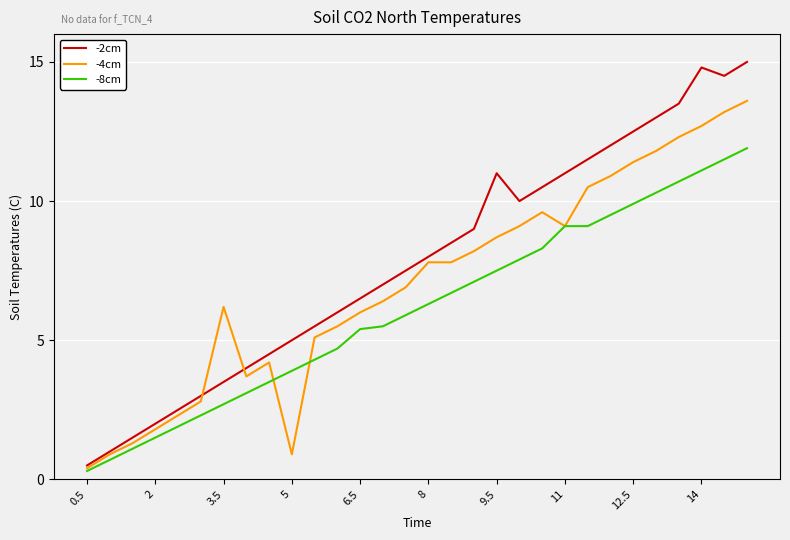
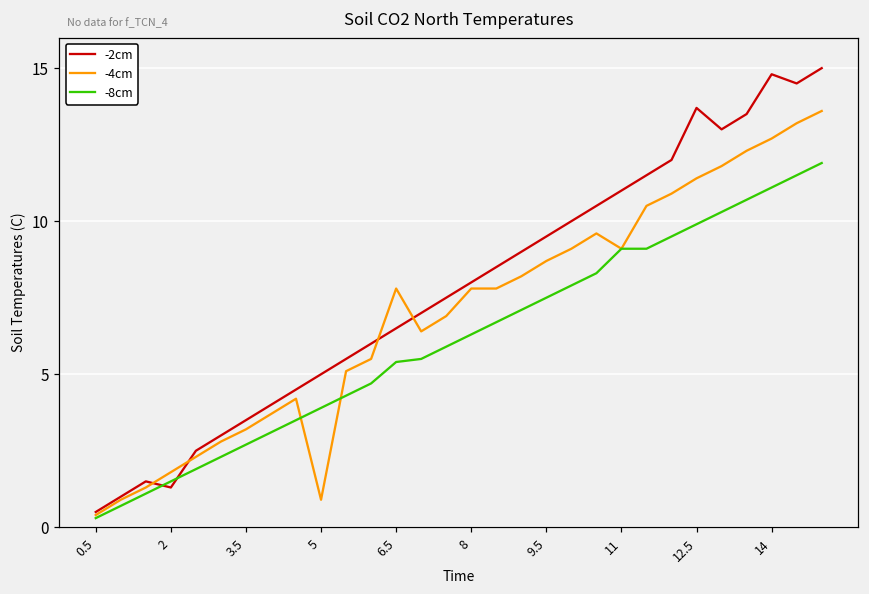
  {
    "-2cm": {
      "0.5": 0.5,
-     "2": 2.0,
+     "2": 1.3,
      "3.5": 3.5,
      "5": 5.0,
      "6.5": 6.5,
      "8": 8.0,
-     "9.5": 11.0,
+     "9.5": 9.5,
      "11": 11.0,
-     "12.5": 12.5,
+     "12.5": 13.7,
      "14": 14.8
    },
    "-4cm": {
      "0.5": 0.4,
      "2": 1.8,
-     "3.5": 6.2,
+     "3.5": 3.2,
      "5": 0.9,
-     "6.5": 6.0,
+     "6.5": 7.8,
      "8": 7.8,
      "9.5": 8.7,
      "12.5": 11.4,
      "14": 12.7
    },
    "-8cm": {
      "0.5": 0.3,
      "2": 1.5,
      "3.5": 2.7,
      "5": 3.9,
      "6.5": 5.4,
      "8": 6.3,
      "9.5": 7.5,
      "12.5": 9.9,
      "14": 11.1
    }
  }
